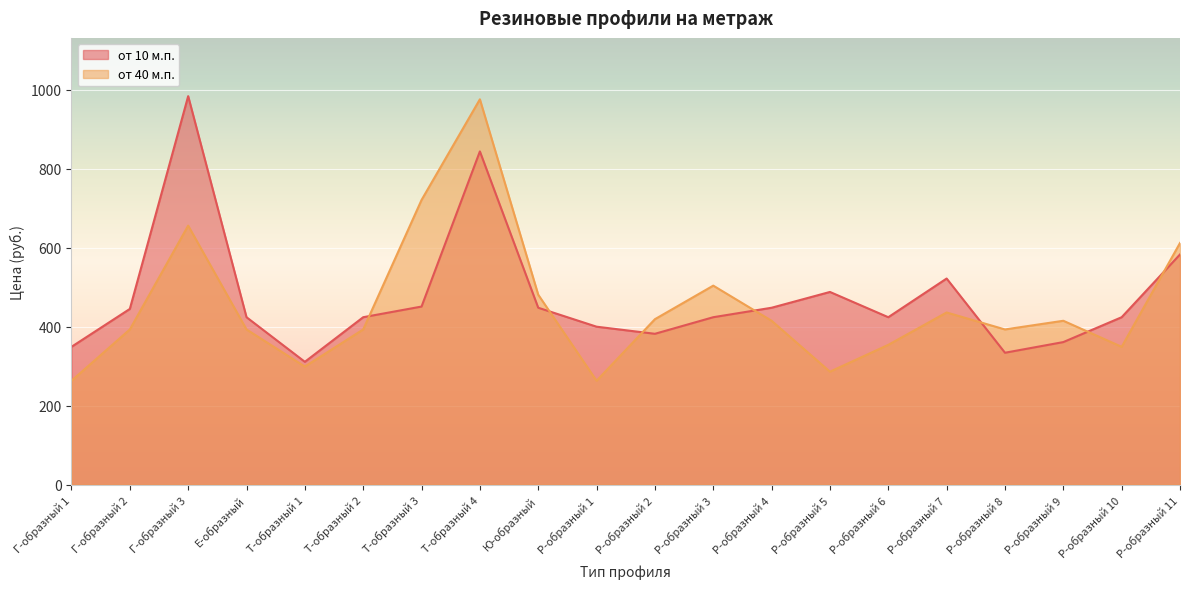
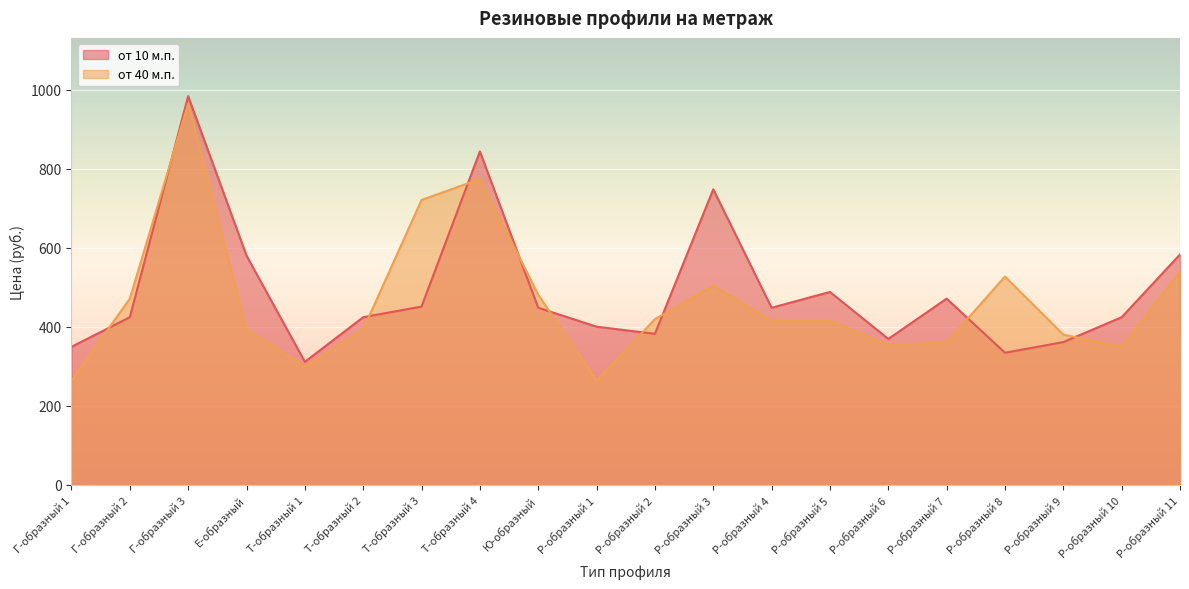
  {
    "от 10 м.п.": {
      "Г-образный 1": 350,
-     "Г-образный 2": 450,
+     "Г-образный 2": 420,
      "Г-образный 3": 980,
-     "Е-образный": 420,
+     "Е-образный": 580,
      "Т-образный 1": 310,
      "Т-образный 2": 420,
      "Т-образный 3": 450,
      "Т-образный 4": 840,
      "Ю-образный": 450,
      "Р-образный 1": 400,
      "Р-образный 2": 380,
-     "Р-образный 3": 420,
+     "Р-образный 3": 750,
      "Р-образный 4": 450,
      "Р-образный 5": 490,
-     "Р-образный 6": 420,
-     "Р-образный 7": 520,
+     "Р-образный 6": 370,
+     "Р-образный 7": 470,
      "Р-образный 8": 330,
      "Р-образный 9": 360,
      "Р-образный 10": 420,
      "Р-образный 11": 580
    },
    "от 40 м.п.": {
      "Г-образный 1": 260,
-     "Г-образный 2": 390,
-     "Г-образный 3": 660,
+     "Г-образный 2": 470,
+     "Г-образный 3": 970,
      "Е-образный": 390,
      "Т-образный 1": 300,
      "Т-образный 2": 390,
      "Т-образный 3": 720,
-     "Т-образный 4": 980,
+     "Т-образный 4": 770,
      "Ю-образный": 480,
      "Р-образный 1": 260,
      "Р-образный 2": 420,
      "Р-образный 3": 500,
      "Р-образный 4": 420,
-     "Р-образный 5": 290,
+     "Р-образный 5": 420,
      "Р-образный 6": 350,
-     "Р-образный 7": 440,
-     "Р-образный 8": 390,
-     "Р-образный 9": 420,
+     "Р-образный 7": 360,
+     "Р-образный 8": 530,
+     "Р-образный 9": 380,
      "Р-образный 10": 350,
-     "Р-образный 11": 610
+     "Р-образный 11": 540
    }
  }
